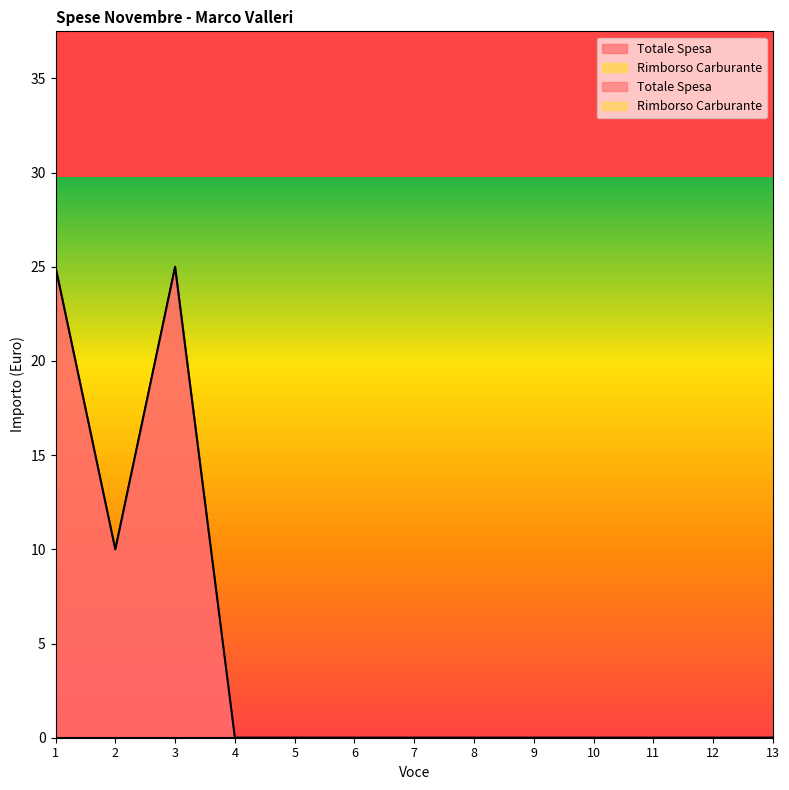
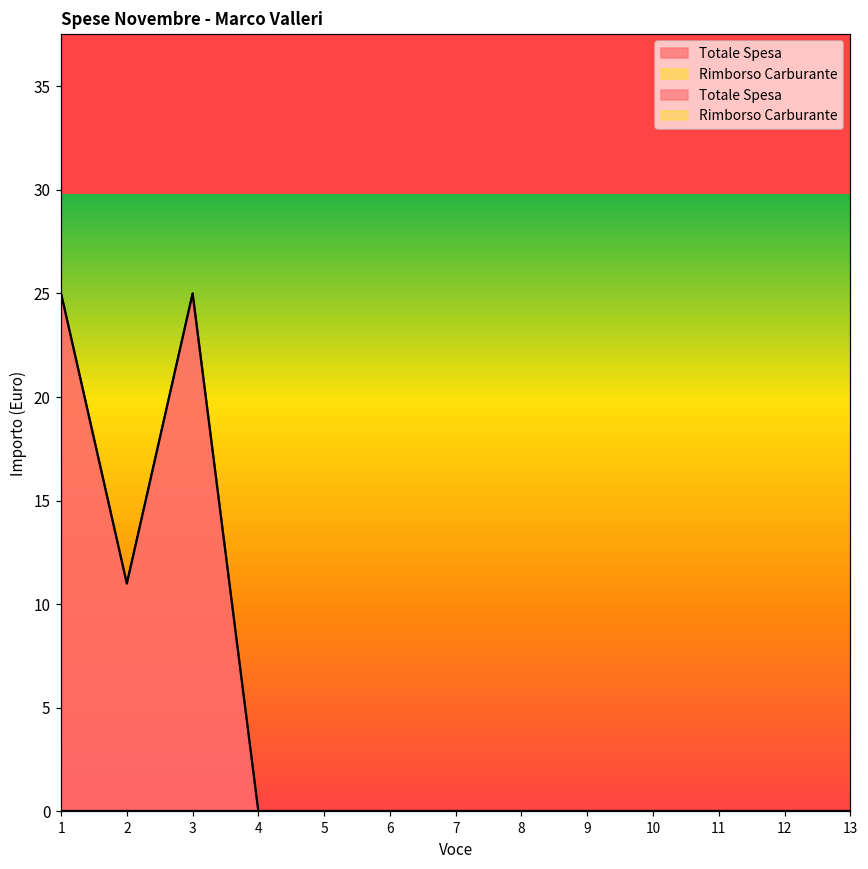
  {
    "Totale Spesa": {
      "1": 25,
-     "2": 10,
+     "2": 11,
      "3": 25
    },
    "Rimborso Carburante": {
      "1": 0,
      "2": 0,
      "3": 0
    }
  }
